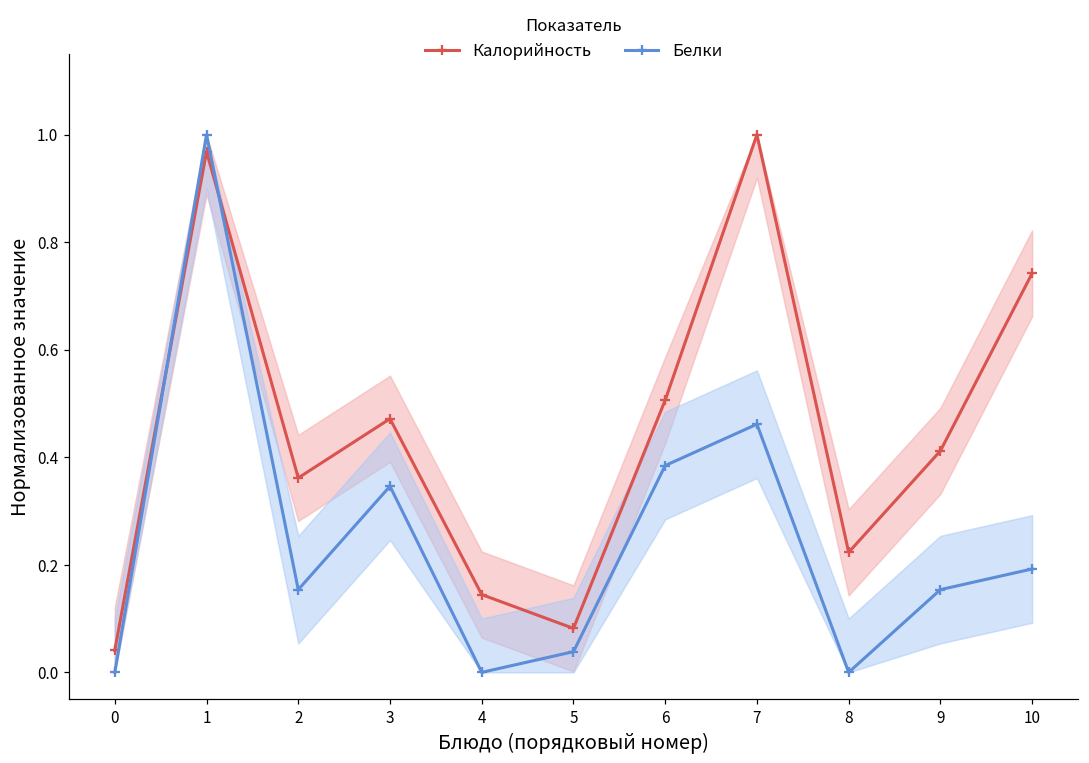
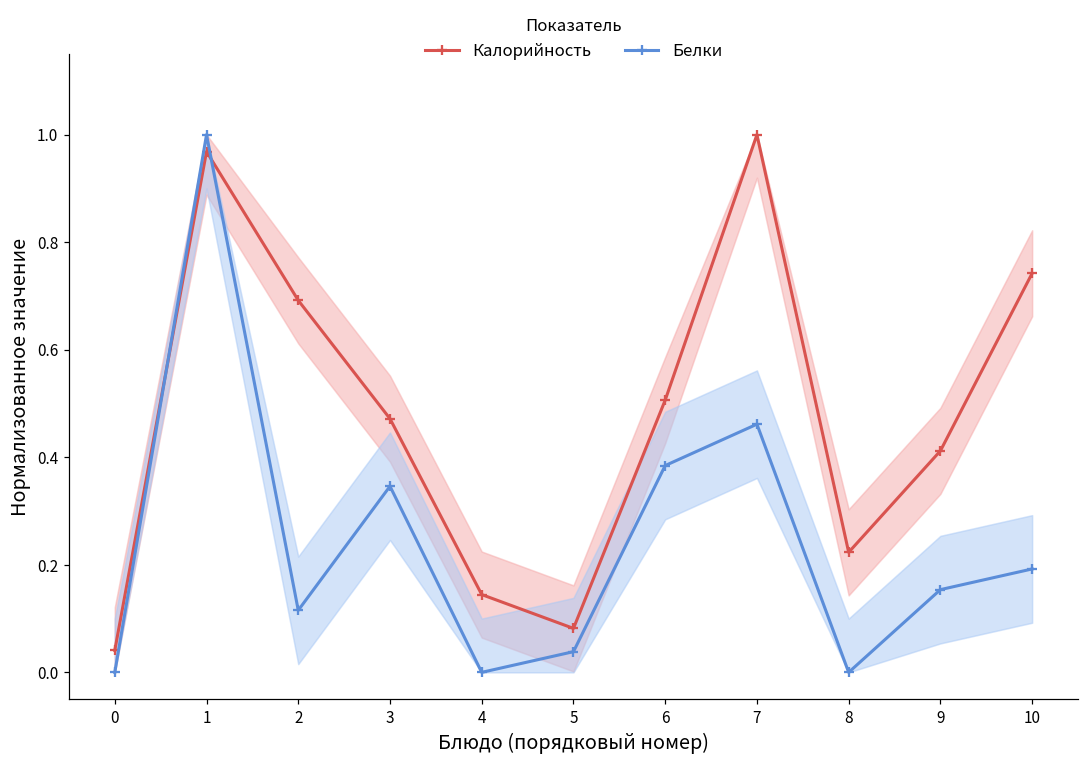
  {
    "Калорийность": {
      "0": 0.04,
      "1": 0.97,
-     "2": 0.36,
+     "2": 0.69,
      "3": 0.47,
      "4": 0.14,
      "5": 0.08,
      "6": 0.51,
      "8": 0.22,
      "9": 0.41,
      "10": 0.74
    },
    "Белки": {
      "0": 0.00,
-     "2": 0.15,
+     "2": 0.12,
      "3": 0.35,
      "4": 0.00,
      "5": 0.04,
      "6": 0.38,
      "7": 0.46,
      "8": 0.00,
      "9": 0.15,
      "10": 0.19
    }
  }
